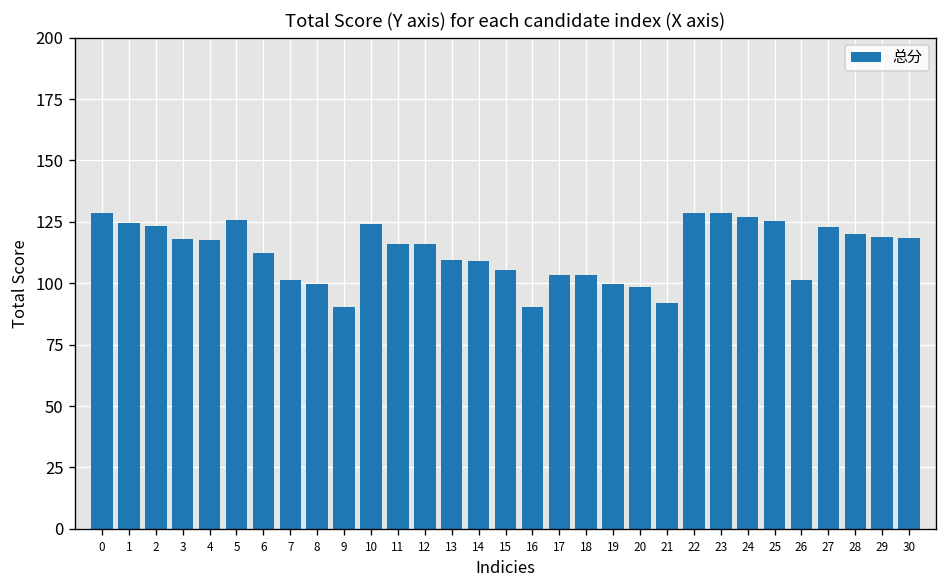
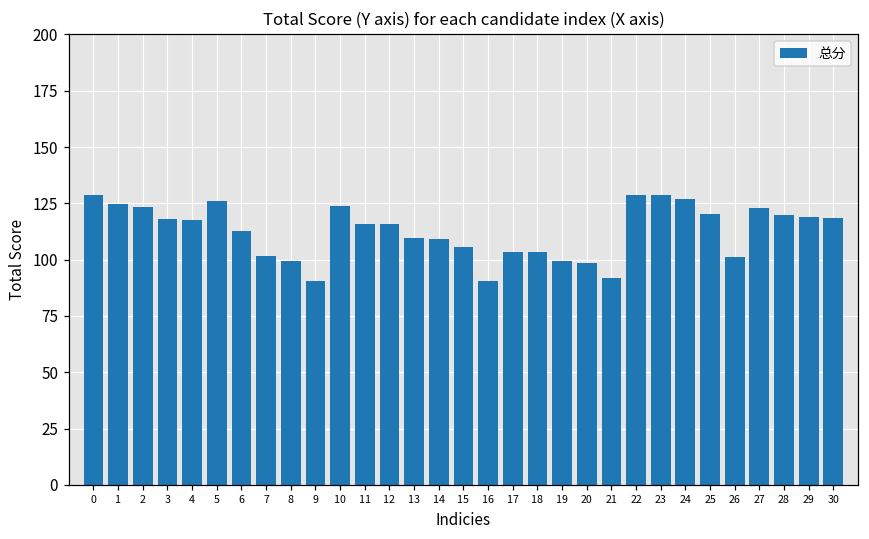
  {
    "0": 129,
    "1": 125,
    "2": 124,
    "3": 118,
    "4": 118,
    "5": 126,
    "6": 113,
    "7": 102,
    "8": 100,
    "9": 91,
    "10": 124,
    "11": 116,
    "12": 116,
    "13": 110,
    "14": 109,
    "15": 106,
    "16": 91,
    "17": 104,
    "18": 104,
    "19": 100,
    "20": 99,
    "21": 92,
    "22": 129,
    "23": 129,
    "24": 127,
-   "25": 126,
+   "25": 120,
    "26": 101,
    "27": 123,
    "28": 120,
    "29": 119,
    "30": 119
  }
